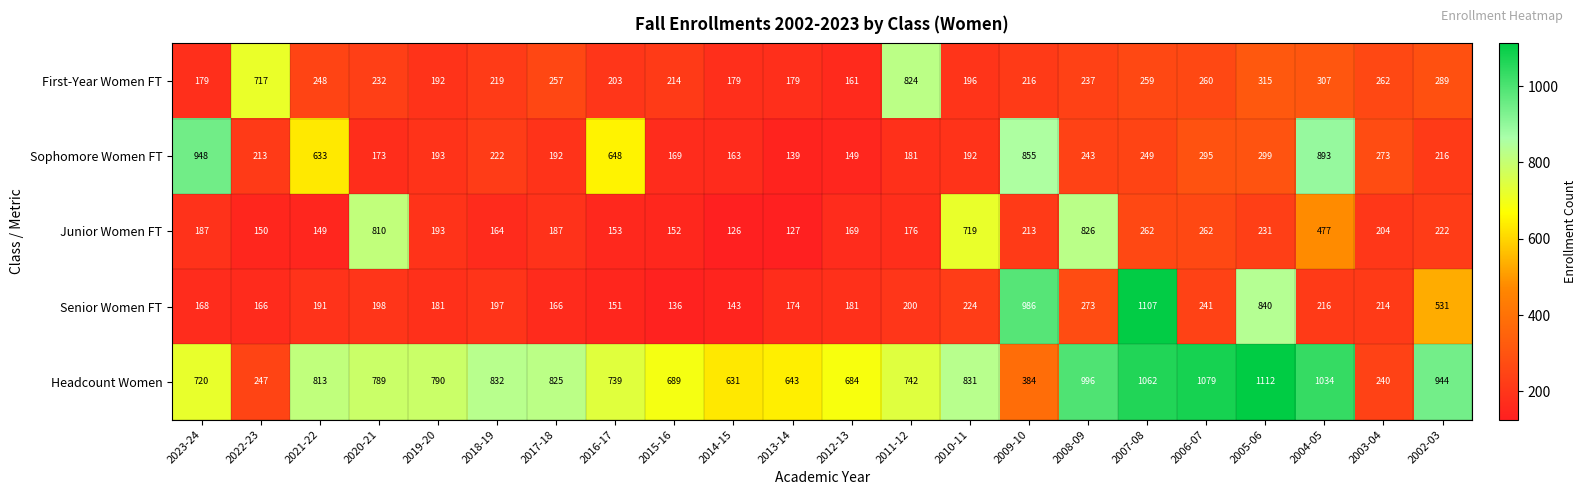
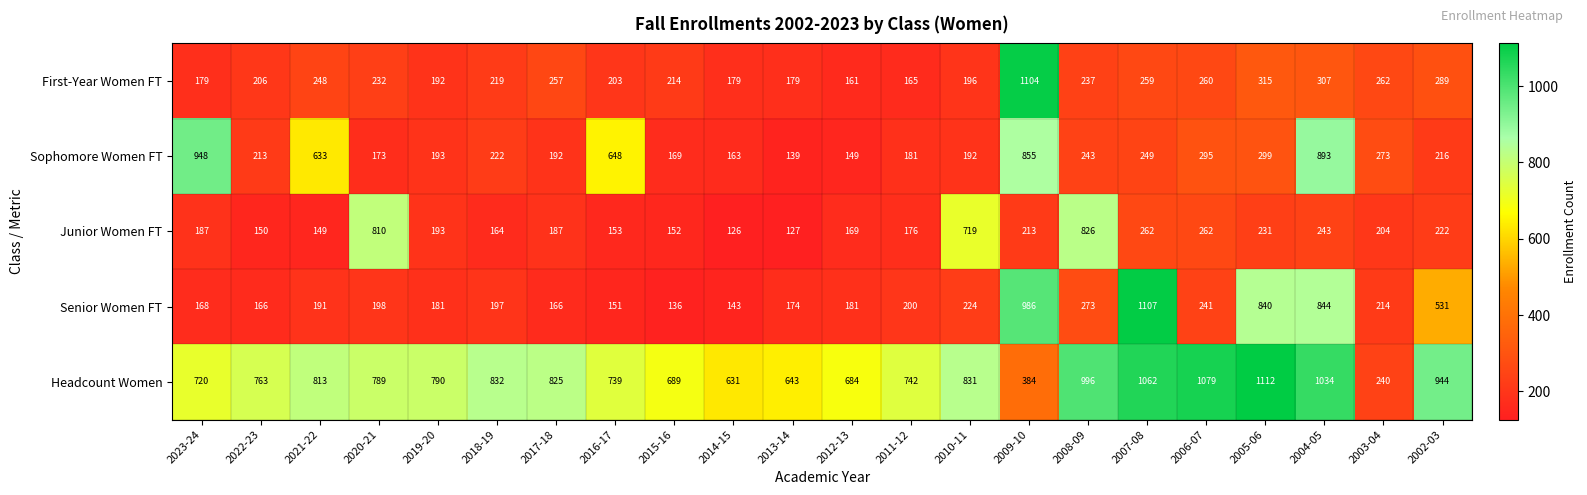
  {
    "First-Year Women FT": {
      "2023-24": 179,
-     "2022-23": 717,
+     "2022-23": 206,
      "2021-22": 248,
      "2020-21": 232,
      "2019-20": 192,
      "2018-19": 219,
      "2017-18": 257,
      "2016-17": 203,
      "2015-16": 214,
      "2014-15": 179,
      "2013-14": 179,
      "2012-13": 161,
-     "2011-12": 824,
+     "2011-12": 165,
      "2010-11": 196,
-     "2009-10": 216,
+     "2009-10": 1104,
      "2008-09": 237,
      "2007-08": 259,
      "2006-07": 260,
      "2005-06": 315,
      "2004-05": 307,
      "2003-04": 262,
      "2002-03": 289
    },
    "Sophomore Women FT": {
      "2023-24": 948,
      "2022-23": 213,
      "2021-22": 633,
      "2020-21": 173,
      "2019-20": 193,
      "2018-19": 222,
      "2017-18": 192,
      "2016-17": 648,
      "2015-16": 169,
      "2014-15": 163,
      "2013-14": 139,
      "2012-13": 149,
      "2011-12": 181,
      "2010-11": 192,
      "2009-10": 855,
      "2008-09": 243,
      "2007-08": 249,
      "2006-07": 295,
      "2005-06": 299,
      "2004-05": 893,
      "2003-04": 273,
      "2002-03": 216
    },
    "Junior Women FT": {
      "2023-24": 187,
      "2022-23": 150,
      "2021-22": 149,
      "2020-21": 810,
      "2019-20": 193,
      "2018-19": 164,
      "2017-18": 187,
      "2016-17": 153,
      "2015-16": 152,
      "2014-15": 126,
      "2013-14": 127,
      "2012-13": 169,
      "2011-12": 176,
      "2010-11": 719,
      "2009-10": 213,
      "2008-09": 826,
      "2007-08": 262,
      "2006-07": 262,
      "2005-06": 231,
-     "2004-05": 477,
+     "2004-05": 243,
      "2003-04": 204,
      "2002-03": 222
    },
    "Senior Women FT": {
      "2023-24": 168,
      "2022-23": 166,
      "2021-22": 191,
      "2020-21": 198,
      "2019-20": 181,
      "2018-19": 197,
      "2017-18": 166,
      "2016-17": 151,
      "2015-16": 136,
      "2014-15": 143,
      "2013-14": 174,
      "2012-13": 181,
      "2011-12": 200,
      "2010-11": 224,
      "2009-10": 986,
      "2008-09": 273,
      "2007-08": 1107,
      "2006-07": 241,
      "2005-06": 840,
-     "2004-05": 216,
+     "2004-05": 844,
      "2003-04": 214,
      "2002-03": 531
    },
    "Headcount Women": {
      "2023-24": 720,
-     "2022-23": 247,
+     "2022-23": 763,
      "2021-22": 813,
      "2020-21": 789,
      "2019-20": 790,
      "2018-19": 832,
      "2017-18": 825,
      "2016-17": 739,
      "2015-16": 689,
      "2014-15": 631,
      "2013-14": 643,
      "2012-13": 684,
      "2011-12": 742,
      "2010-11": 831,
      "2009-10": 384,
      "2008-09": 996,
      "2007-08": 1062,
      "2006-07": 1079,
      "2005-06": 1112,
      "2004-05": 1034,
      "2003-04": 240,
      "2002-03": 944
    }
  }
